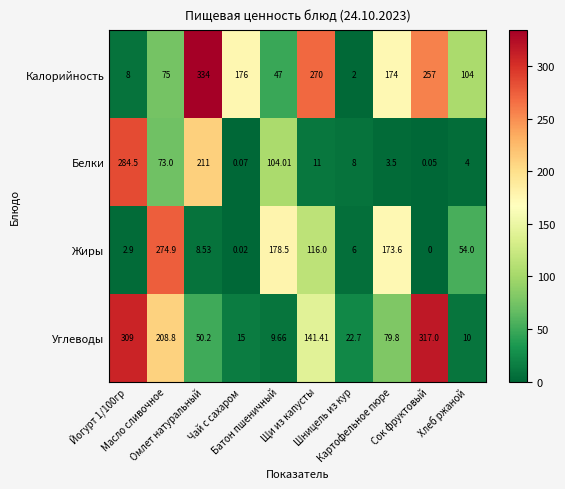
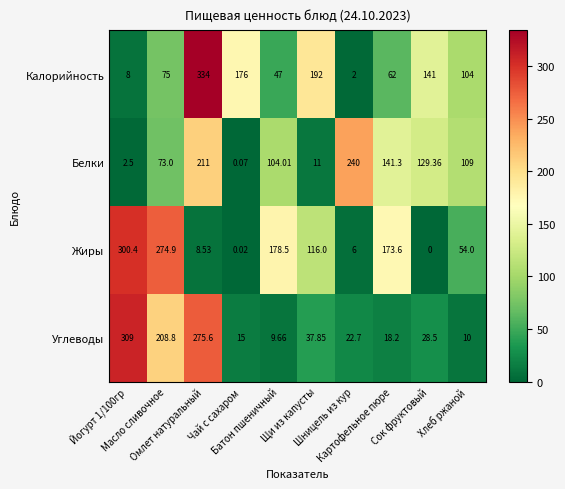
  {
    "Калорийность": {
      "Йогурт 1/100гр": 8,
      "Масло сливочное": 75,
      "Омлет натуральный": 334,
      "Чай с сахаром": 176,
      "Батон пшеничный": 47,
-     "Щи из капусты": 270,
+     "Щи из капусты": 192,
      "Шницель из кур": 2,
-     "Картофельное пюре": 174,
-     "Сок фруктовый": 257,
+     "Картофельное пюре": 62,
+     "Сок фруктовый": 141,
      "Хлеб ржаной": 104
    },
    "Белки": {
-     "Йогурт 1/100гр": 284.5,
+     "Йогурт 1/100гр": 2.5,
      "Масло сливочное": 73.0,
      "Омлет натуральный": 211,
      "Чай с сахаром": 0.07,
      "Батон пшеничный": 104.01,
      "Щи из капусты": 11,
-     "Шницель из кур": 8,
-     "Картофельное пюре": 3.5,
-     "Сок фруктовый": 0.05,
-     "Хлеб ржаной": 4
+     "Шницель из кур": 240,
+     "Картофельное пюре": 141.3,
+     "Сок фруктовый": 129.36,
+     "Хлеб ржаной": 109
    },
    "Жиры": {
-     "Йогурт 1/100гр": 2.9,
+     "Йогурт 1/100гр": 300.4,
      "Масло сливочное": 274.9,
      "Омлет натуральный": 8.53,
      "Чай с сахаром": 0.02,
      "Батон пшеничный": 178.5,
      "Щи из капусты": 116.0,
      "Шницель из кур": 6,
      "Картофельное пюре": 173.6,
      "Сок фруктовый": 0,
      "Хлеб ржаной": 54.0
    },
    "Углеводы": {
      "Йогурт 1/100гр": 309,
      "Масло сливочное": 208.8,
-     "Омлет натуральный": 50.2,
+     "Омлет натуральный": 275.6,
      "Чай с сахаром": 15,
      "Батон пшеничный": 9.66,
-     "Щи из капусты": 141.41,
+     "Щи из капусты": 37.85,
      "Шницель из кур": 22.7,
-     "Картофельное пюре": 79.8,
-     "Сок фруктовый": 317.0,
+     "Картофельное пюре": 18.2,
+     "Сок фруктовый": 28.5,
      "Хлеб ржаной": 10
    }
  }
